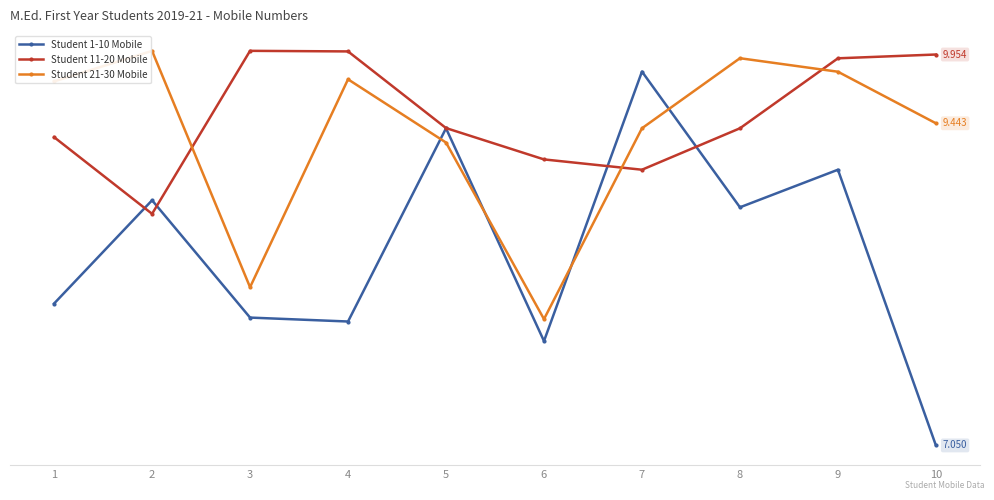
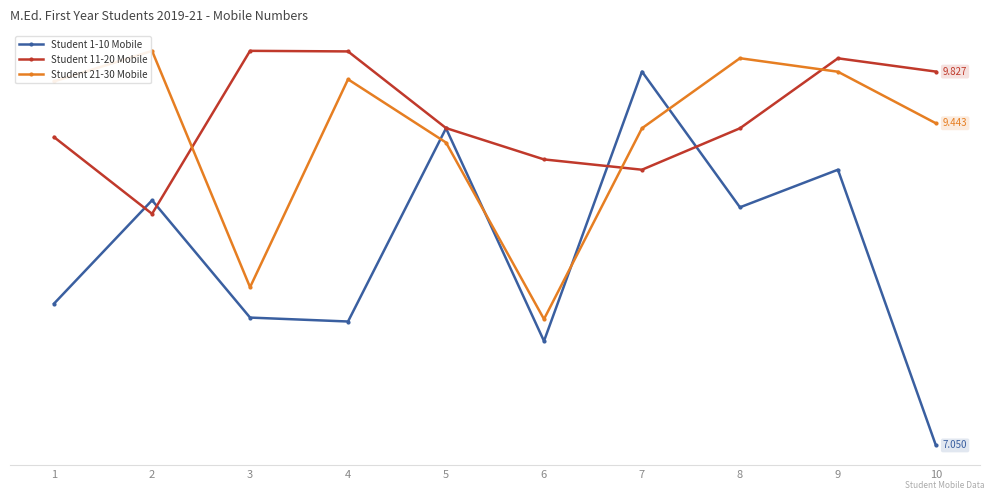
  {
    "Student 11-20 Mobile": {
-     "10": 9.954
+     "10": 9.827
    }
  }
